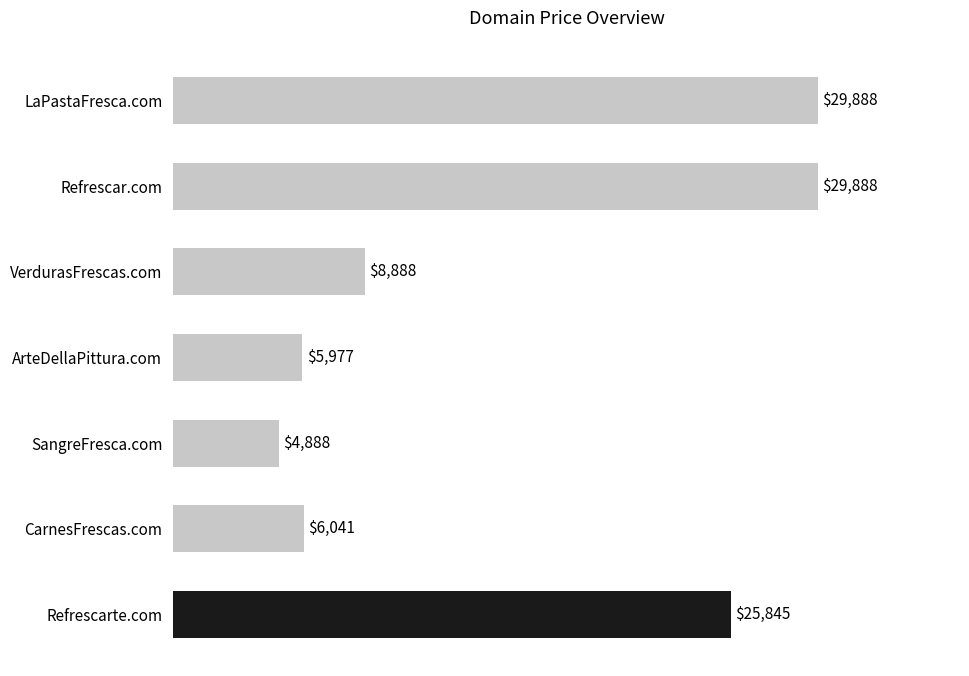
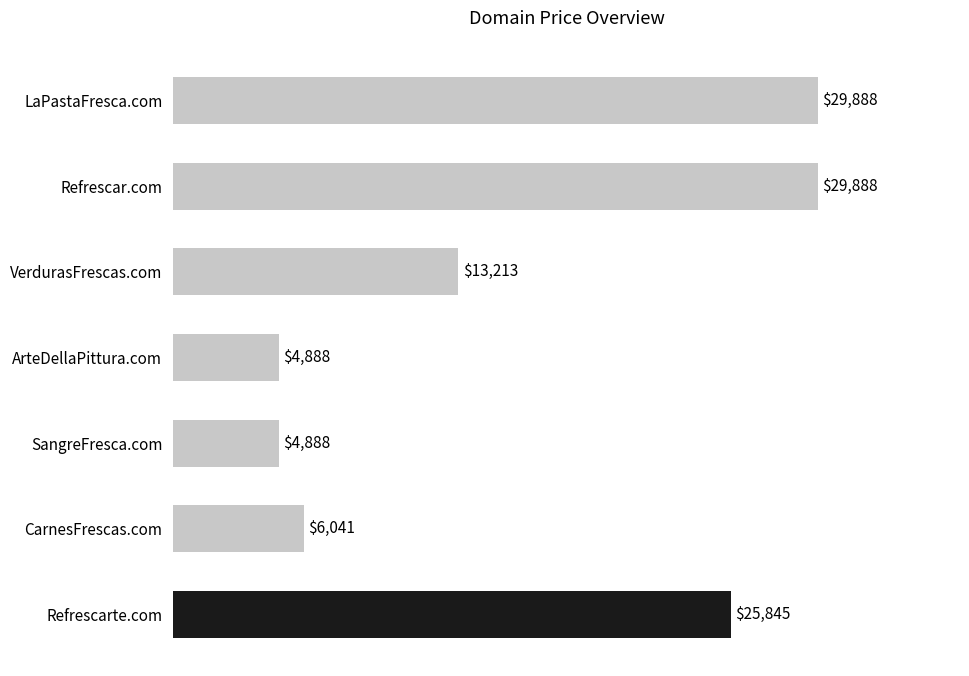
  {
    "LaPastaFresca.com": "$29,888",
    "Refrescar.com": "$29,888",
-   "VerdurasFrescas.com": "$8,888",
-   "ArteDellaPittura.com": "$5,977",
+   "VerdurasFrescas.com": "$13,213",
+   "ArteDellaPittura.com": "$4,888",
    "SangreFresca.com": "$4,888",
    "CarnesFrescas.com": "$6,041",
    "Refrescarte.com": "$25,845"
  }
